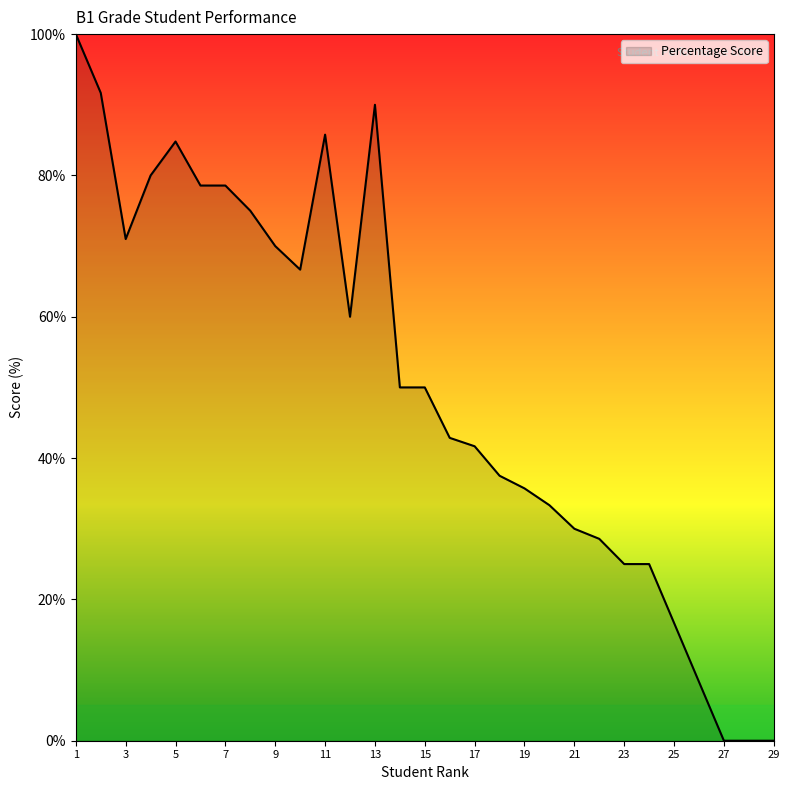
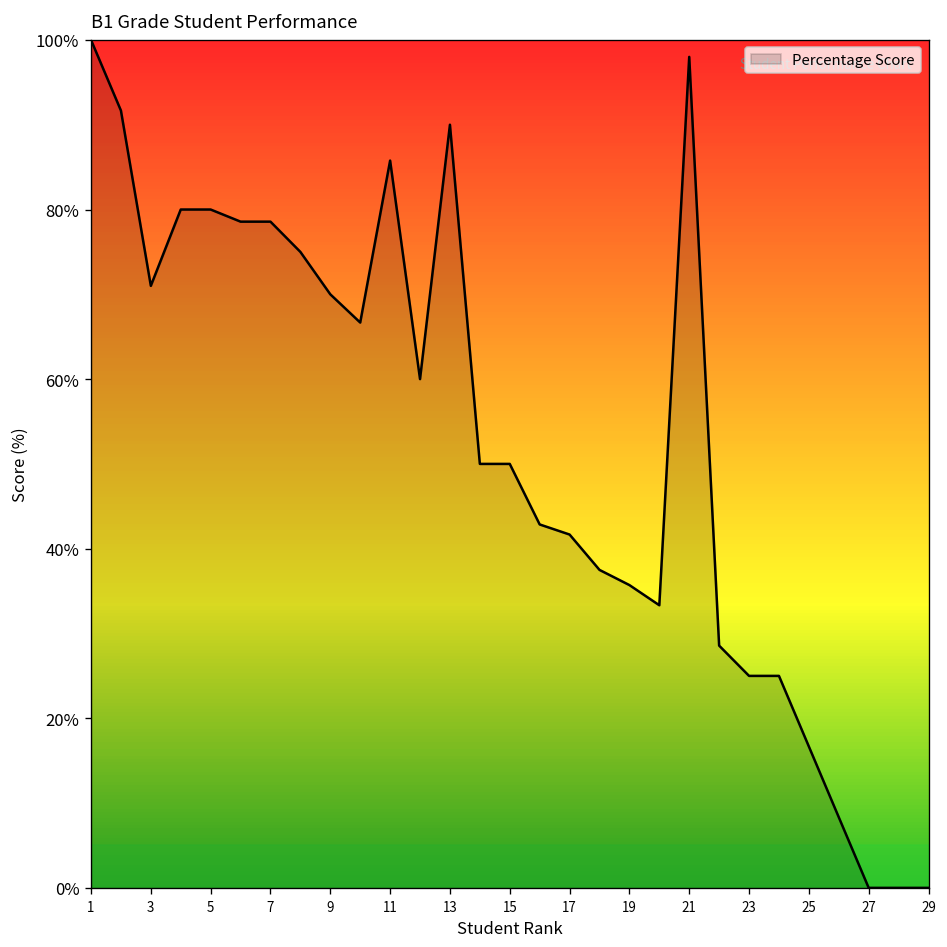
  {
    "1": "100%",
    "3": "71%",
-   "5": "85%",
+   "5": "80%",
    "7": "79%",
    "9": "70%",
    "11": "86%",
    "13": "90%",
    "15": "50%",
    "17": "42%",
    "19": "36%",
-   "21": "30%",
+   "21": "98%",
    "23": "25%",
    "25": "17%"
  }
